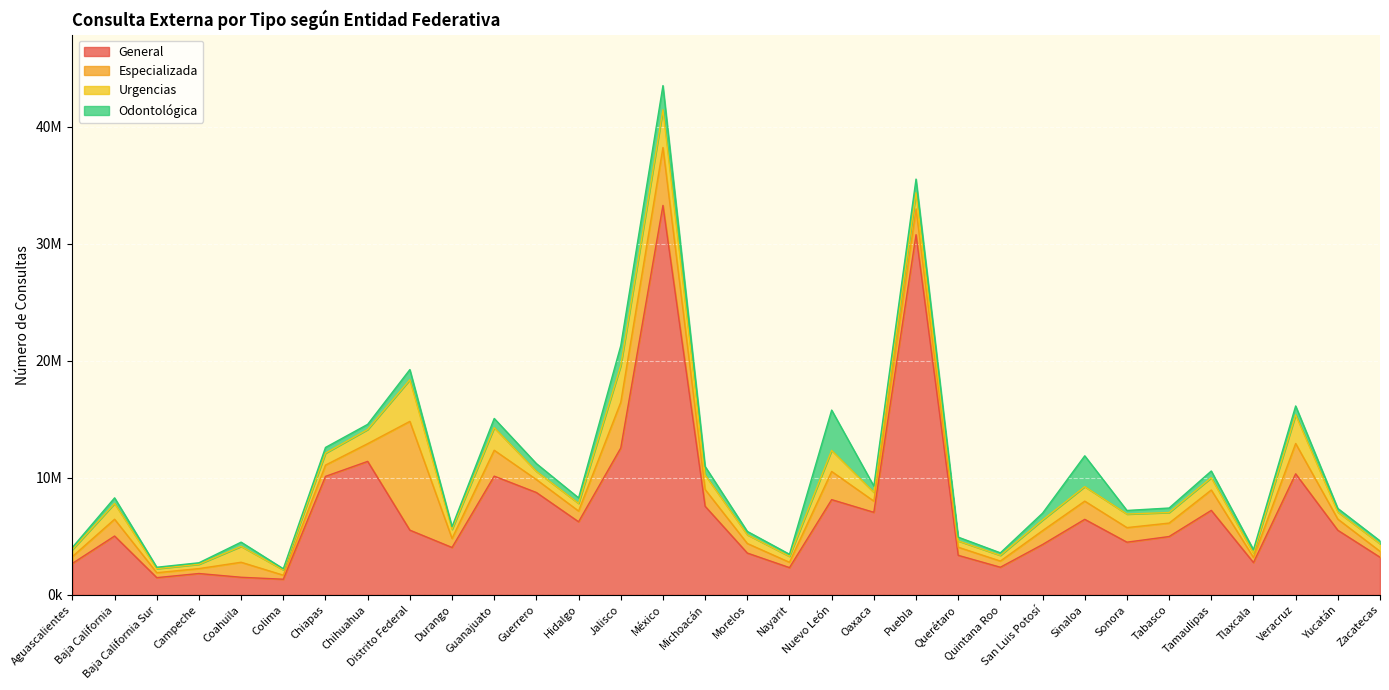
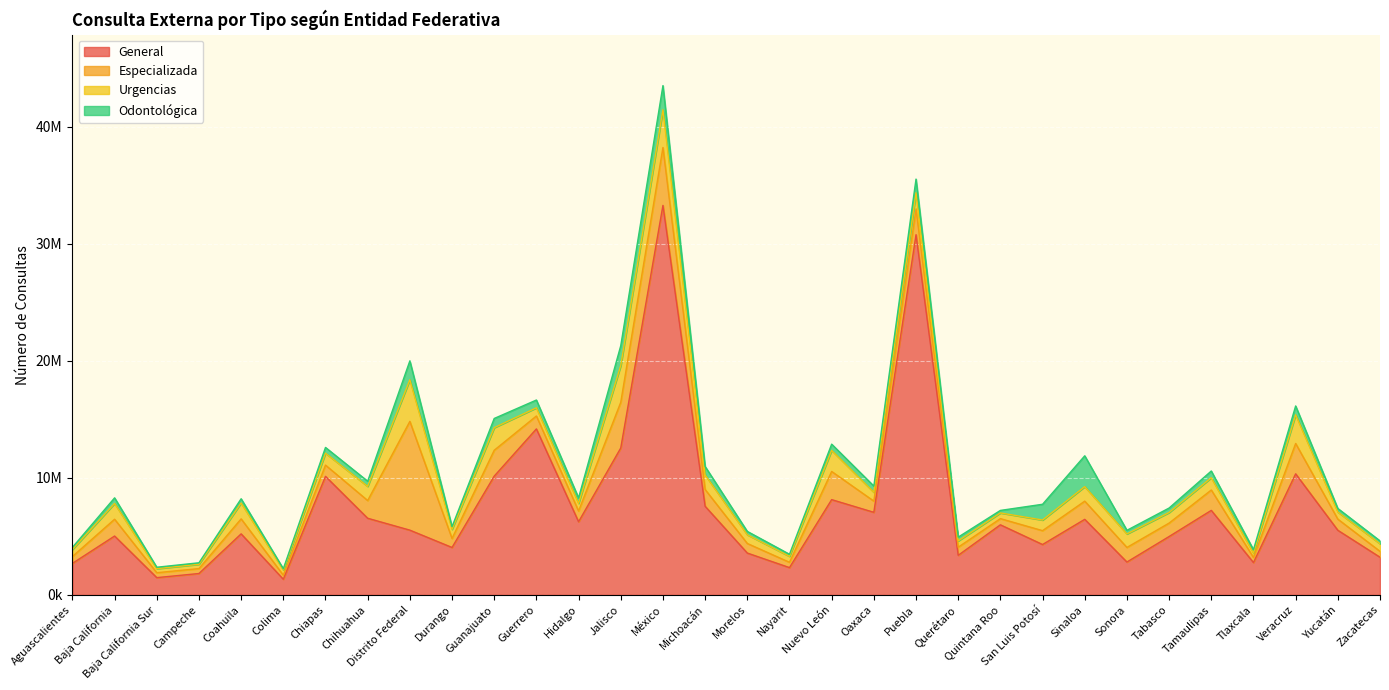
  {
    "General": {
      "Aguascalientes": 2700000,
      "Baja California": 5000000,
      "Baja California Sur": 1500000,
      "Campeche": 1800000,
-     "Coahuila": 1500000,
+     "Coahuila": 5200000,
      "Colima": 1300000,
      "Chiapas": 10100000,
-     "Chihuahua": 11400000,
+     "Chihuahua": 6500000,
      "Distrito Federal": 5500000,
      "Durango": 4000000,
      "Guanajuato": 10100000,
-     "Guerrero": 8700000,
+     "Guerrero": 14200000,
      "Hidalgo": 6200000,
      "Jalisco": 12500000,
      "México": 33300000,
      "Michoacán": 7600000,
      "Morelos": 3600000,
      "Nayarit": 2300000,
      "Nuevo León": 8100000,
      "Oaxaca": 7100000,
      "Puebla": 30800000,
      "Querétaro": 3400000,
-     "Quintana Roo": 2400000,
+     "Quintana Roo": 6000000,
      "San Luis Potosí": 4300000,
      "Sinaloa": 6500000,
-     "Sonora": 4500000,
+     "Sonora": 2800000,
      "Tabasco": 5000000,
      "Tamaulipas": 7200000,
      "Tlaxcala": 2800000,
      "Veracruz": 10300000,
      "Yucatán": 5500000,
      "Zacatecas": 3200000
    },
    "Odontológica": {
      "Baja California": 500000,
      "Coahuila": 400000,
      "Chiapas": 500000,
      "Chihuahua": 400000,
-     "Distrito Federal": 900000,
+     "Distrito Federal": 1600000,
      "Durango": 200000,
      "Guanajuato": 800000,
      "Guerrero": 700000,
      "Hidalgo": 500000,
      "Jalisco": 1700000,
      "México": 2100000,
      "Michoacán": 700000,
      "Morelos": 300000,
-     "Nuevo León": 3400000,
+     "Nuevo León": 500000,
      "Oaxaca": 500000,
      "Puebla": 1200000,
      "Querétaro": 300000,
-     "San Luis Potosí": 600000,
+     "San Luis Potosí": 1300000,
      "Sinaloa": 2600000,
      "Sonora": 300000,
      "Tabasco": 400000,
      "Tamaulipas": 600000,
      "Tlaxcala": 300000,
      "Veracruz": 700000,
      "Yucatán": 300000,
      "Zacatecas": 200000
    }
  }
